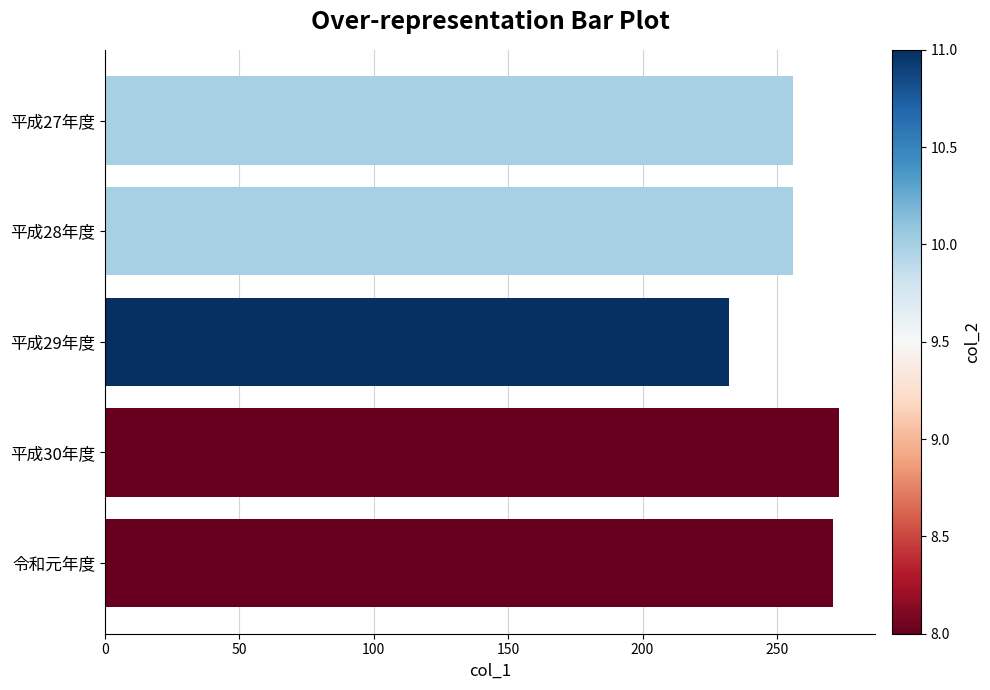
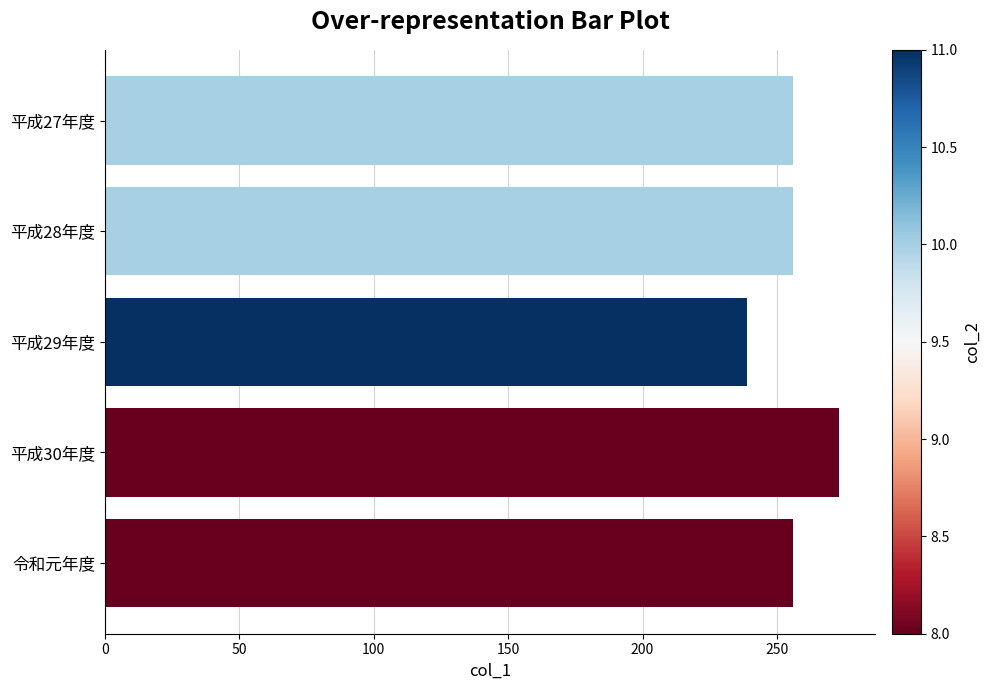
  {
    "平成27年度": 256,
    "平成28年度": 256,
-   "平成29年度": 232,
+   "平成29年度": 239,
    "平成30年度": 273,
-   "令和元年度": 271
+   "令和元年度": 256
  }
